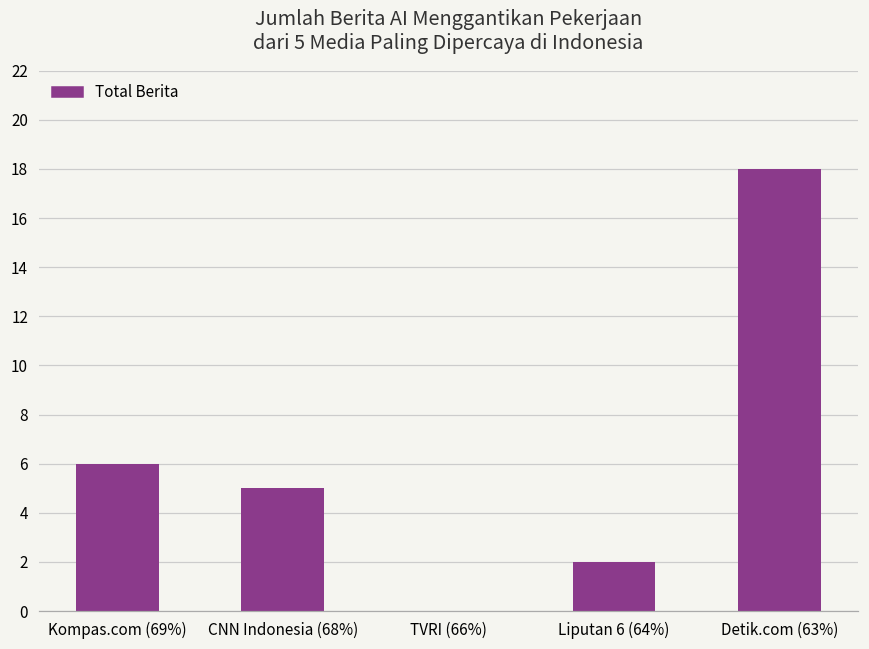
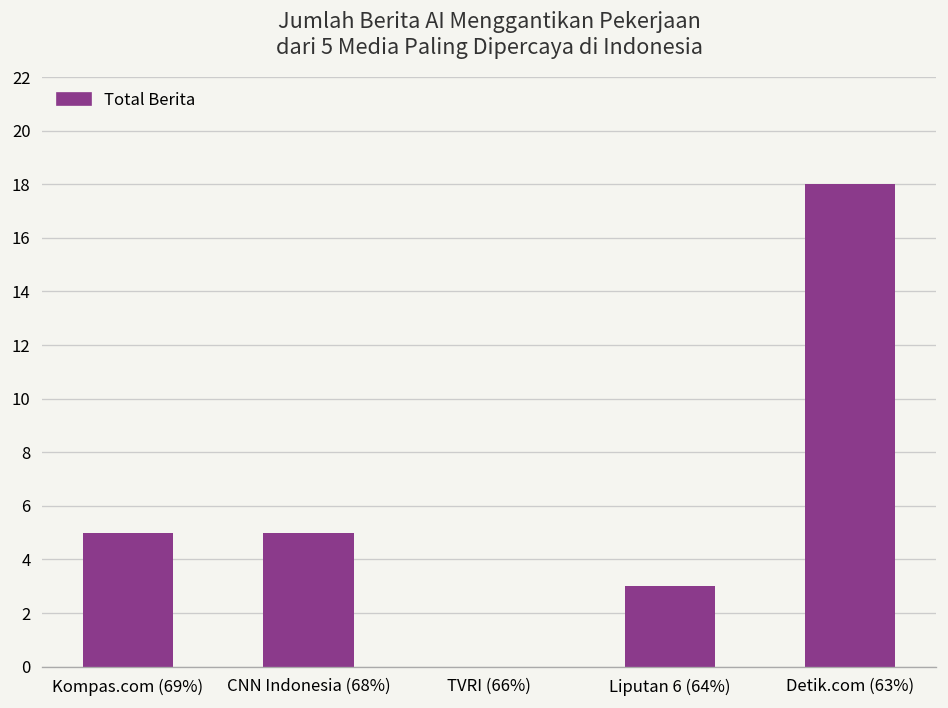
  {
-   "Kompas.com (69%)": 6,
+   "Kompas.com (69%)": 5,
    "CNN Indonesia (68%)": 5,
    "TVRI (66%)": 0,
-   "Liputan 6 (64%)": 2,
+   "Liputan 6 (64%)": 3,
    "Detik.com (63%)": 18
  }
